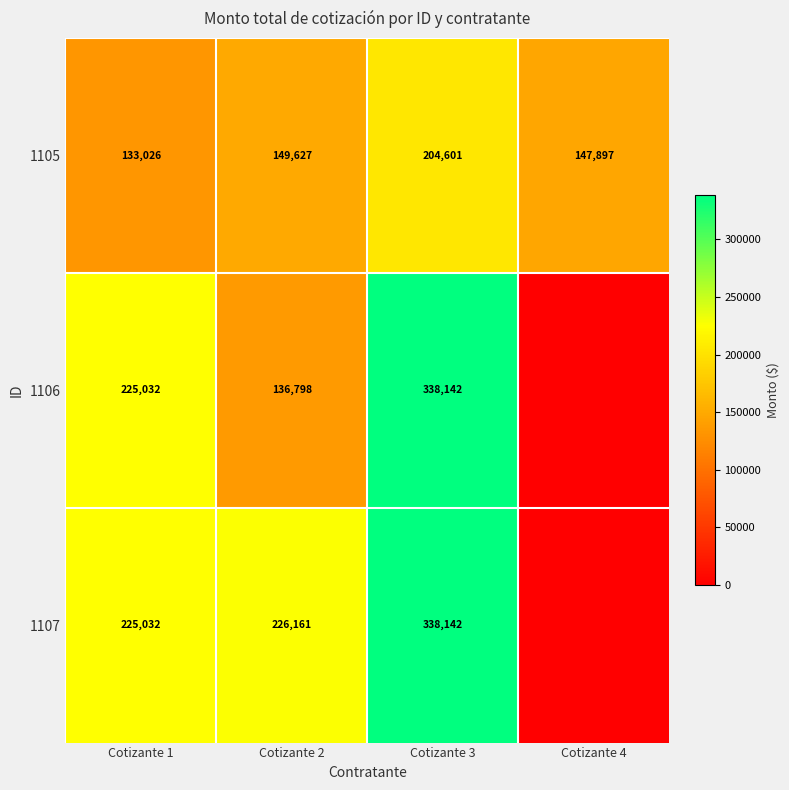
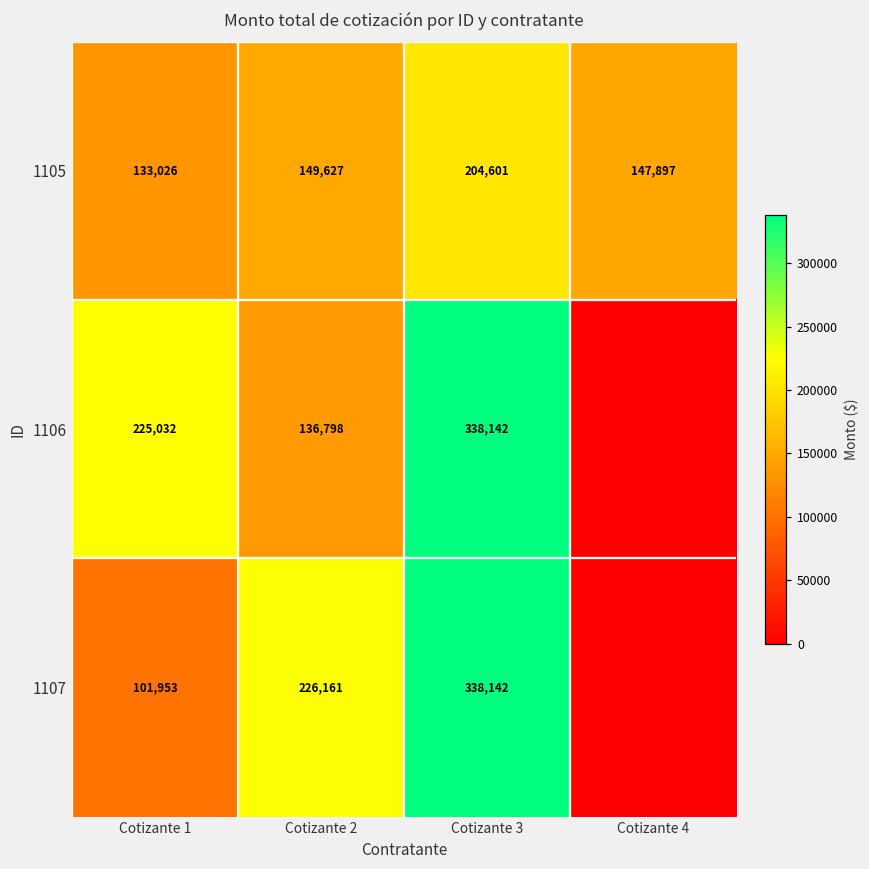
  {
    "1105": {
      "Cotizante 1": "133,026",
      "Cotizante 2": "149,627",
      "Cotizante 3": "204,601",
      "Cotizante 4": "147,897"
    },
    "1106": {
      "Cotizante 1": "225,032",
      "Cotizante 2": "136,798",
      "Cotizante 3": "338,142"
    },
    "1107": {
-     "Cotizante 1": "225,032",
+     "Cotizante 1": "101,953",
      "Cotizante 2": "226,161",
      "Cotizante 3": "338,142"
    }
  }
